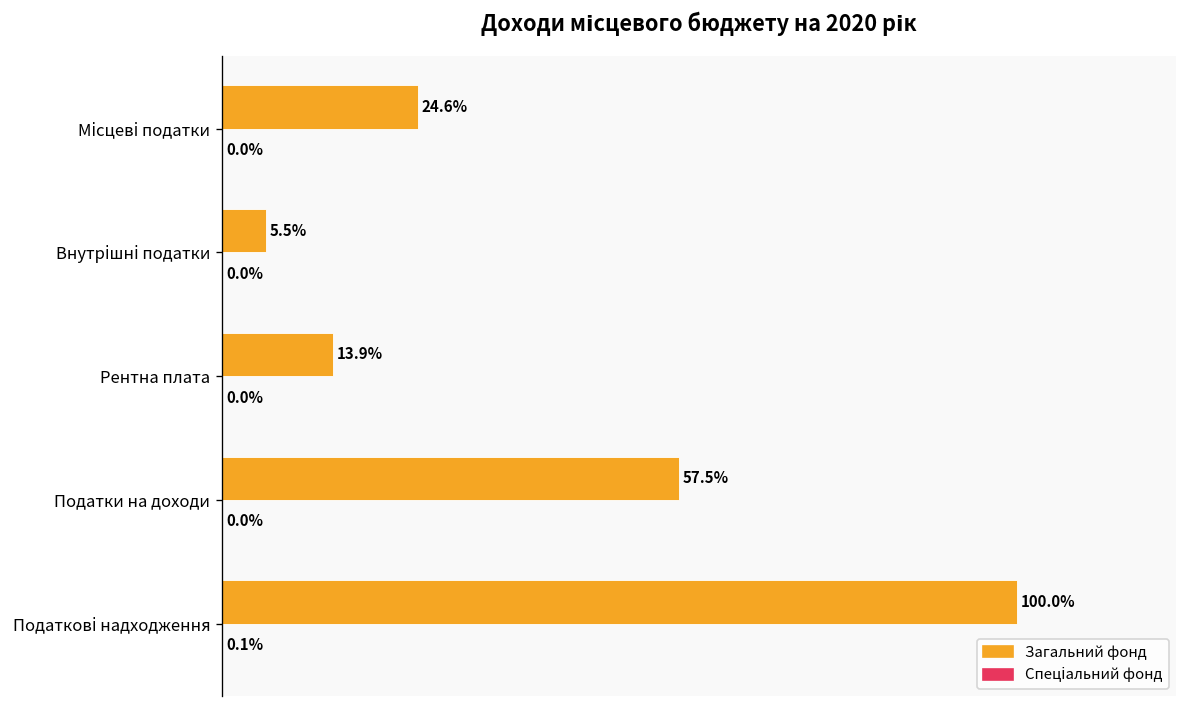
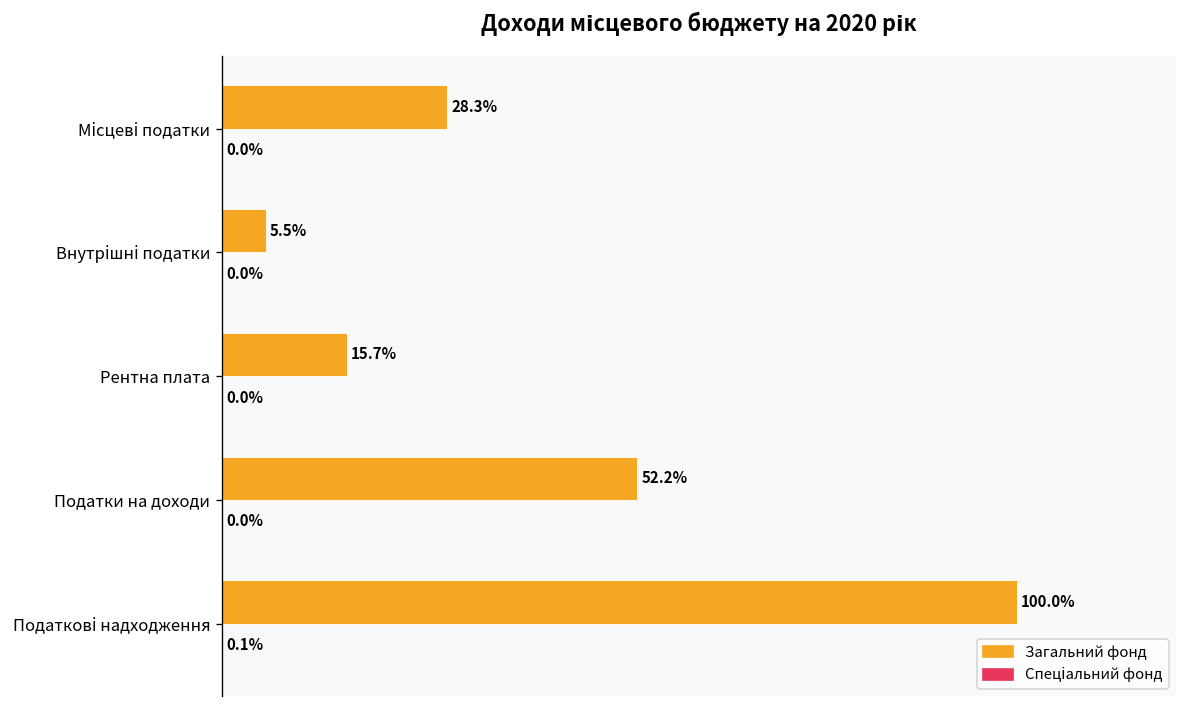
  {
    "Загальний фонд": {
-     "Місцеві податки": "24.6%",
+     "Місцеві податки": "28.3%",
      "Внутрішні податки": "5.5%",
-     "Рентна плата": "13.9%",
-     "Податки на доходи": "57.5%",
+     "Рентна плата": "15.7%",
+     "Податки на доходи": "52.2%",
      "Податкові надходження": "100.0%"
    },
    "Спеціальний фонд": {
      "Місцеві податки": "0.0%",
      "Внутрішні податки": "0.0%",
      "Рентна плата": "0.0%",
      "Податки на доходи": "0.0%",
      "Податкові надходження": "0.1%"
    }
  }
